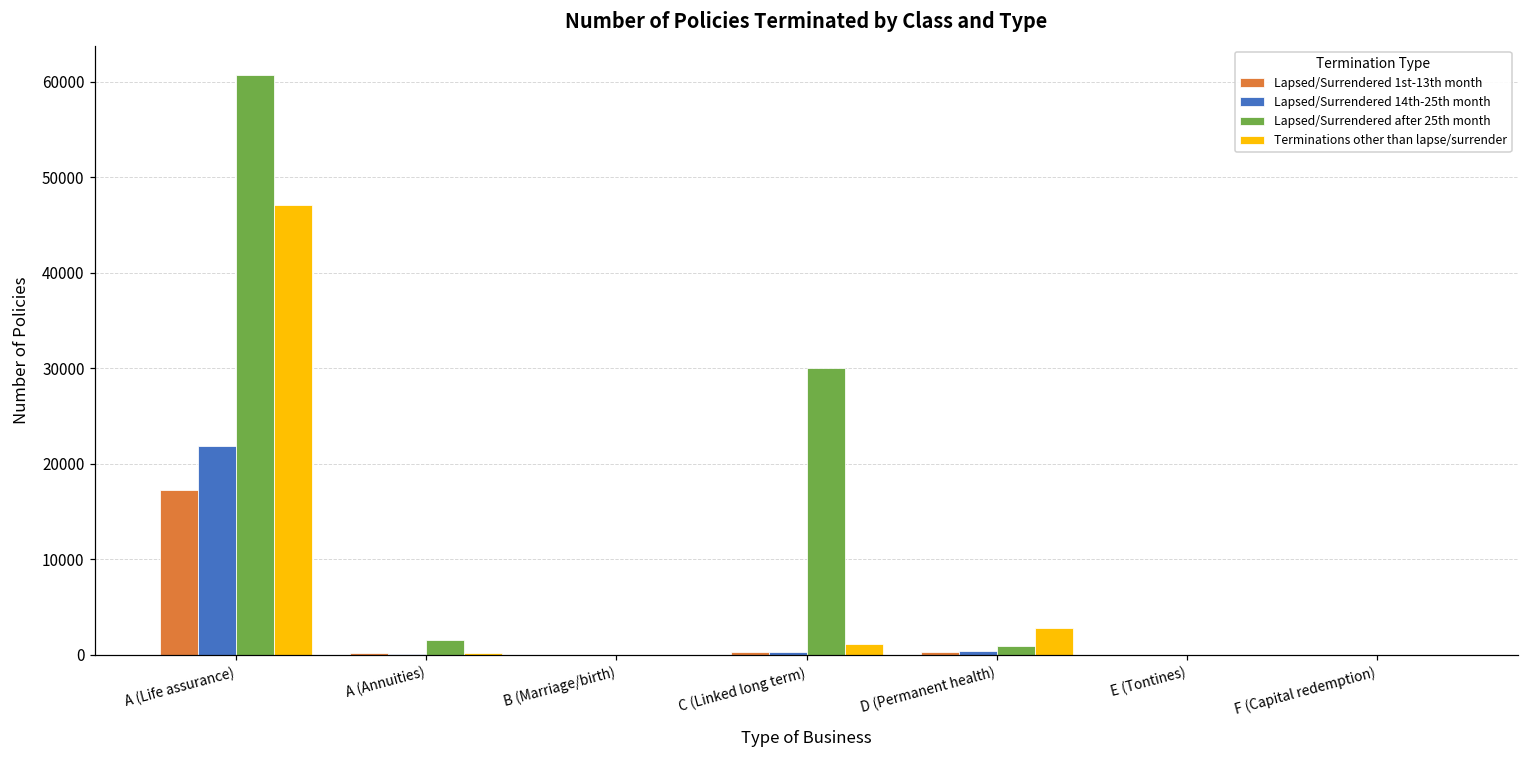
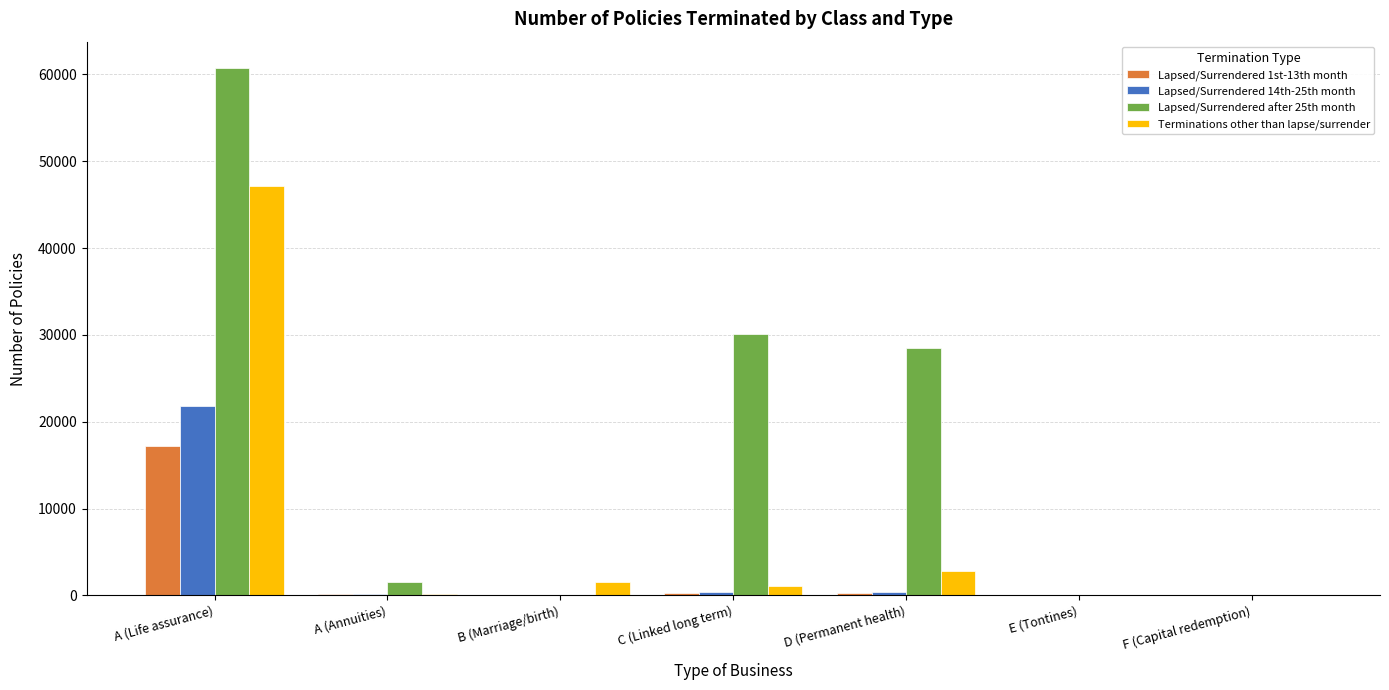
  {
    "Lapsed/Surrendered 1st-13th month": {
      "A (Life assurance)": 17000,
      "B (Marriage/birth)": 0,
      "C (Linked long term)": 0,
      "D (Permanent health)": 0,
      "E (Tontines)": 0,
      "F (Capital redemption)": 0
    },
    "Lapsed/Surrendered 14th-25th month": {
      "A (Life assurance)": 22000,
      "B (Marriage/birth)": 0,
      "C (Linked long term)": 0,
      "D (Permanent health)": 0,
      "E (Tontines)": 0,
      "F (Capital redemption)": 0
    },
    "Lapsed/Surrendered after 25th month": {
      "A (Life assurance)": 61000,
      "A (Annuities)": 2000,
      "C (Linked long term)": 30000,
-     "D (Permanent health)": 1000,
+     "D (Permanent health)": 29000,
      "E (Tontines)": 0,
      "F (Capital redemption)": 0
    },
    "Terminations other than lapse/surrender": {
      "A (Life assurance)": 47000,
-     "B (Marriage/birth)": 0,
+     "B (Marriage/birth)": 2000,
      "C (Linked long term)": 1000,
      "D (Permanent health)": 3000,
      "E (Tontines)": 0,
      "F (Capital redemption)": 0
    }
  }
